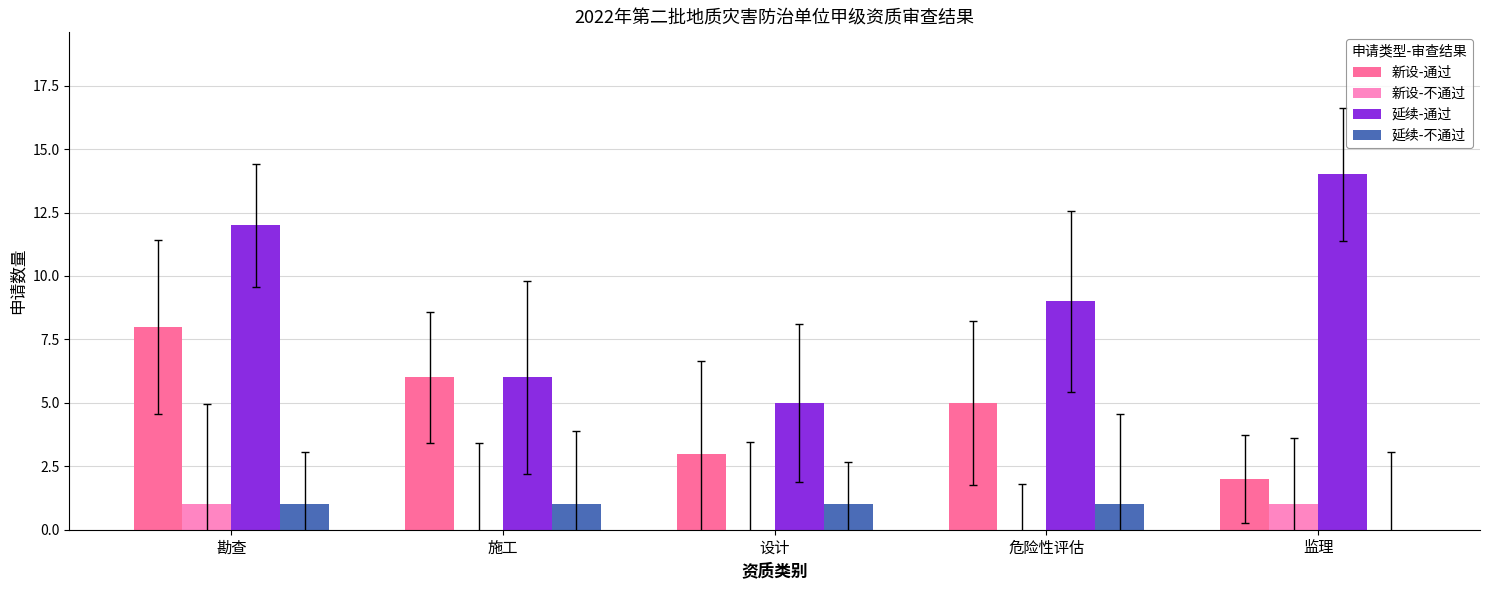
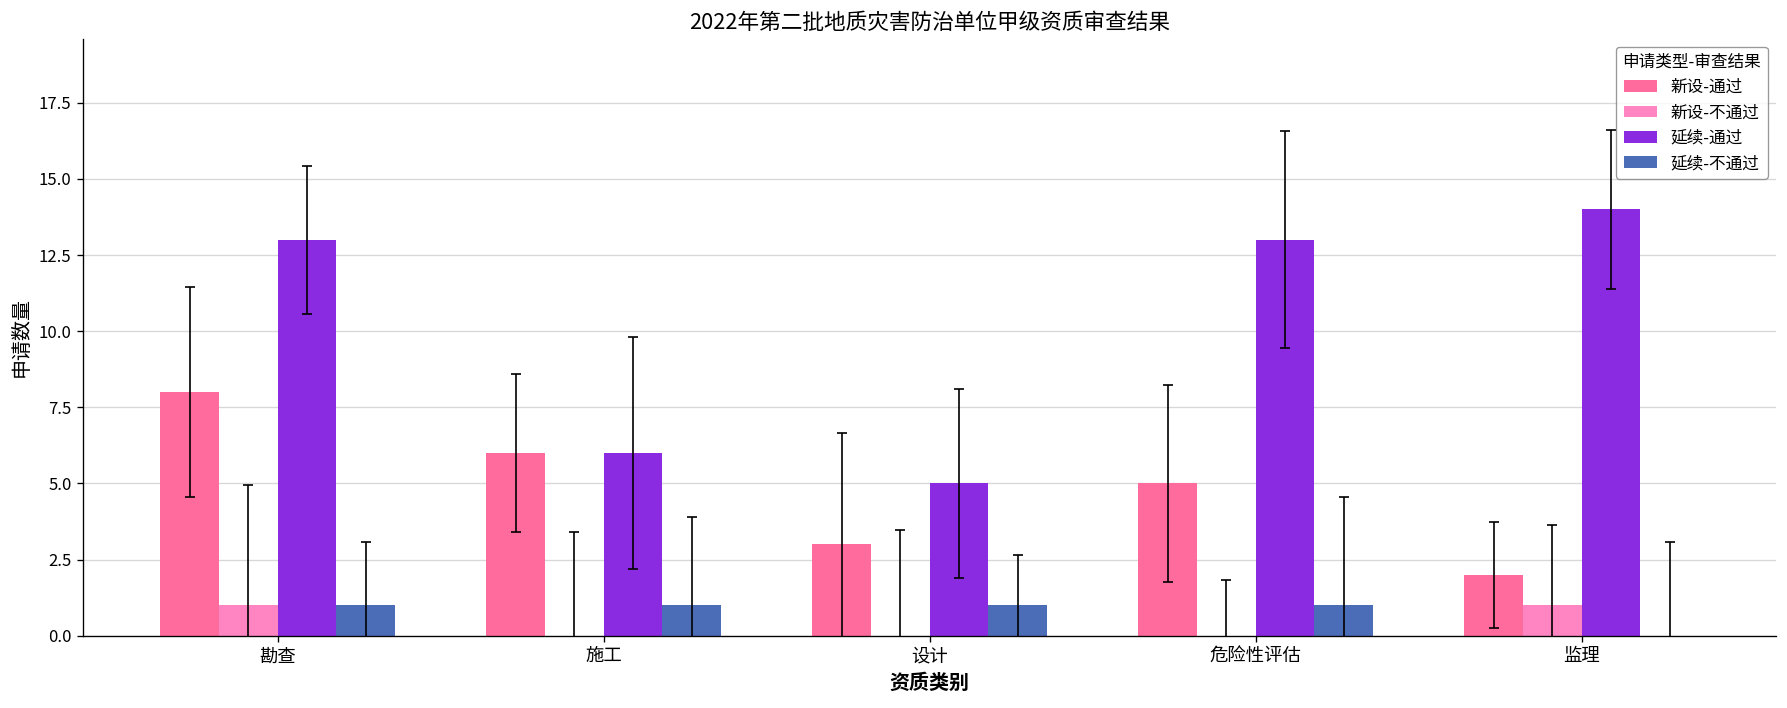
  {
    "延续-通过": {
-     "勘查": 12,
+     "勘查": 13,
      "施工": 6,
      "设计": 5,
-     "危险性评估": 9,
+     "危险性评估": 13,
      "监理": 14
    }
  }
